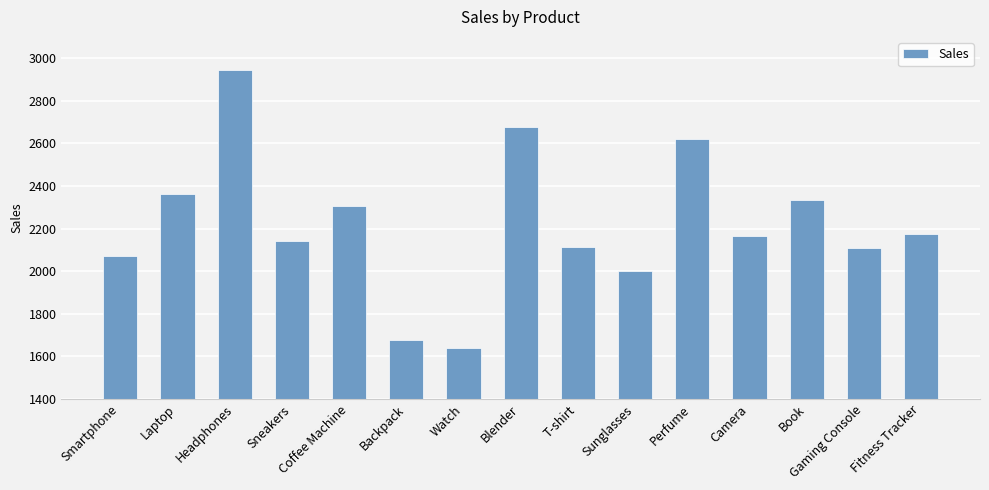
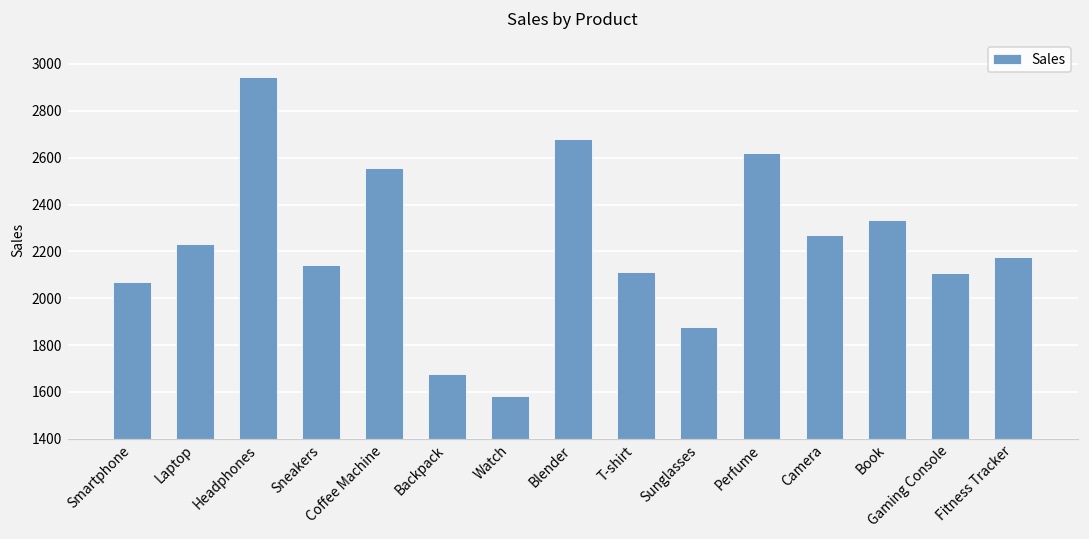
  {
    "Smartphone": 2070,
-   "Laptop": 2360,
+   "Laptop": 2230,
    "Headphones": 2950,
    "Sneakers": 2140,
-   "Coffee Machine": 2310,
+   "Coffee Machine": 2560,
    "Backpack": 1680,
-   "Watch": 1640,
+   "Watch": 1580,
    "Blender": 2680,
    "T-shirt": 2110,
-   "Sunglasses": 2000,
+   "Sunglasses": 1880,
    "Perfume": 2620,
-   "Camera": 2170,
+   "Camera": 2270,
    "Book": 2340,
    "Gaming Console": 2110,
    "Fitness Tracker": 2180
  }
